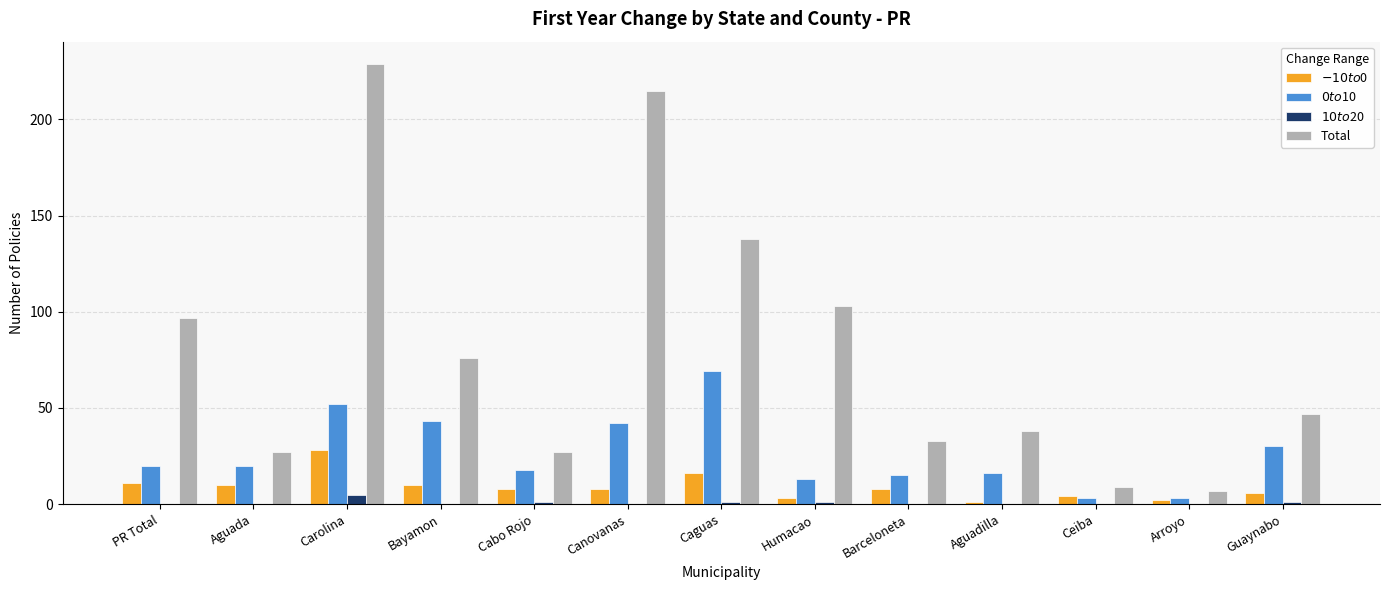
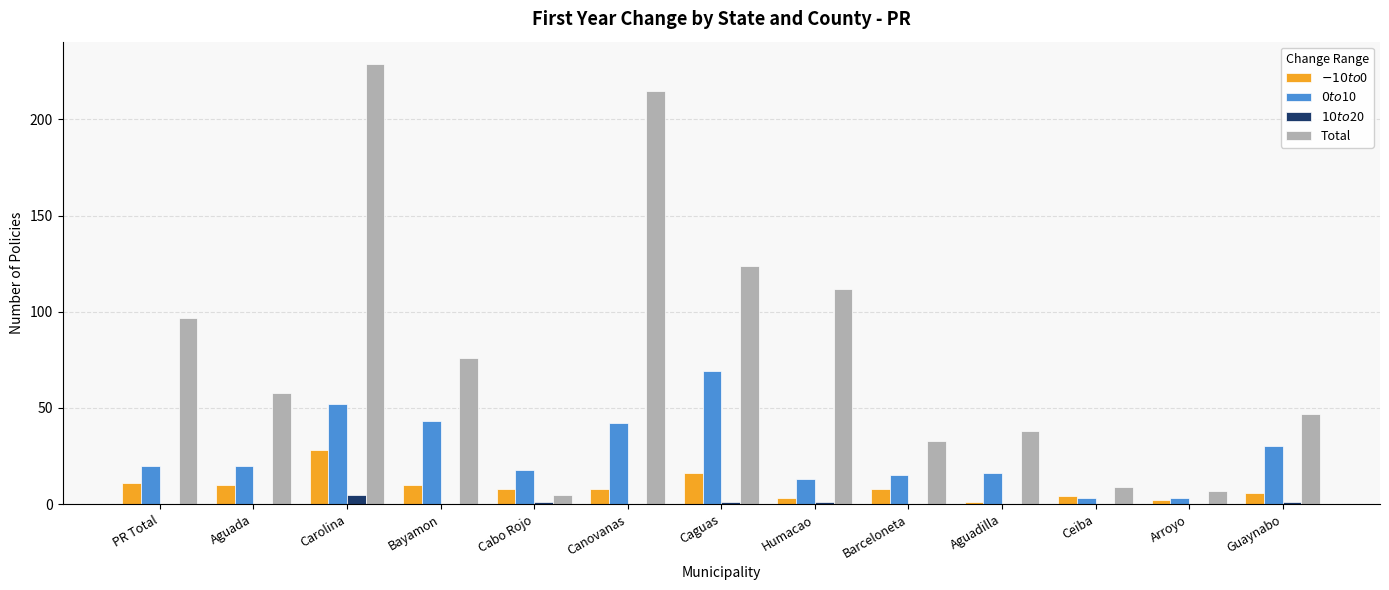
  {
    "Total": {
      "PR Total": 97,
-     "Aguada": 27,
+     "Aguada": 58,
      "Carolina": 229,
      "Bayamon": 76,
-     "Cabo Rojo": 27,
+     "Cabo Rojo": 5,
      "Canovanas": 215,
-     "Caguas": 138,
-     "Humacao": 103,
+     "Caguas": 124,
+     "Humacao": 112,
      "Barceloneta": 33,
      "Aguadilla": 38,
      "Ceiba": 9,
      "Arroyo": 7,
      "Guaynabo": 47
    }
  }
